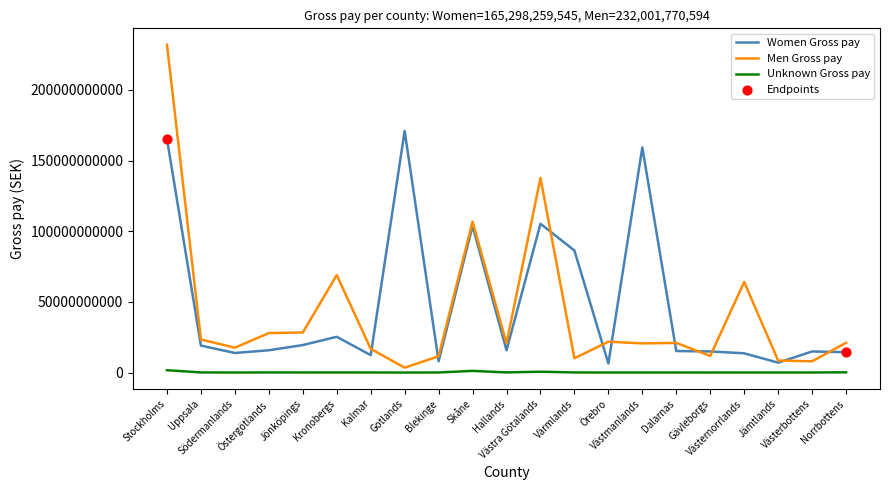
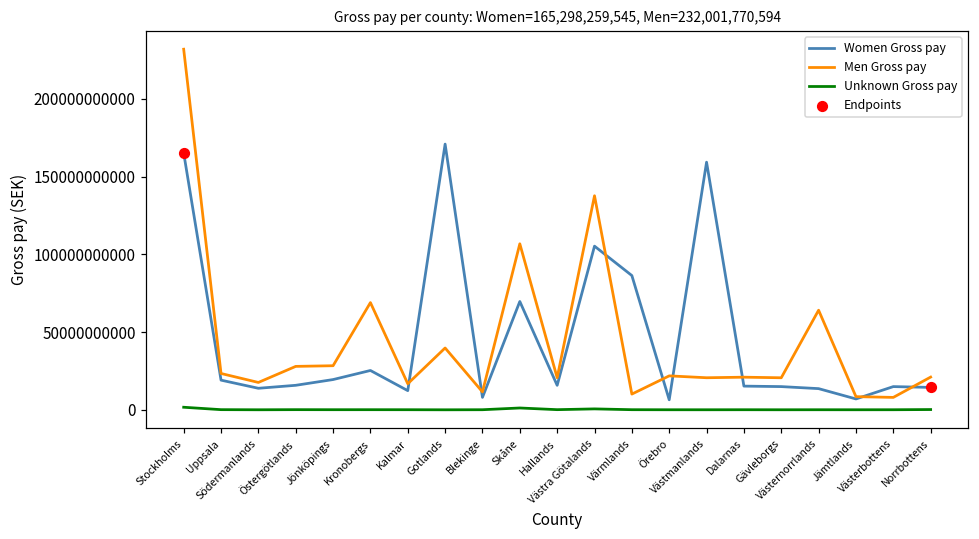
  {
    "Women Gross pay": {
      "Uppsala": 19000000000,
      "Södermanlands": 14000000000,
      "Östergötlands": 16000000000,
      "Jönköpings": 19000000000,
      "Kronobergs": 25000000000,
      "Kalmar": 12000000000,
      "Gotlands": 171000000000,
      "Blekinge": 8000000000,
-     "Skåne": 104000000000,
+     "Skåne": 70000000000,
      "Hallands": 16000000000,
      "Västra Götalands": 105000000000,
      "Värmlands": 86000000000,
      "Örebro": 6000000000,
      "Västmanlands": 159000000000,
      "Dalarnas": 15000000000,
      "Gävleborgs": 15000000000,
      "Västernorrlands": 14000000000,
      "Västerbottens": 15000000000
    },
    "Men Gross pay": {
      "Stockholms": 232000000000,
      "Uppsala": 23000000000,
      "Södermanlands": 18000000000,
      "Östergötlands": 28000000000,
      "Jönköpings": 28000000000,
      "Kronobergs": 69000000000,
      "Kalmar": 17000000000,
-     "Gotlands": 3000000000,
+     "Gotlands": 40000000000,
      "Blekinge": 12000000000,
      "Skåne": 107000000000,
      "Hallands": 21000000000,
      "Västra Götalands": 138000000000,
      "Värmlands": 10000000000,
      "Örebro": 22000000000,
      "Västmanlands": 21000000000,
      "Dalarnas": 21000000000,
-     "Gävleborgs": 12000000000,
+     "Gävleborgs": 21000000000,
      "Västernorrlands": 64000000000,
      "Västerbottens": 8000000000,
      "Norrbottens": 21000000000
    },
    "Unknown Gross pay": {
      "Stockholms": 2000000000,
      "Uppsala": 0,
      "Södermanlands": 0,
      "Östergötlands": 0,
      "Jönköpings": 0,
      "Kronobergs": 0,
      "Kalmar": 0,
      "Gotlands": 0,
      "Blekinge": 0,
      "Skåne": 1000000000,
      "Hallands": 0,
      "Västra Götalands": 1000000000,
      "Värmlands": 0,
      "Örebro": 0,
      "Västmanlands": 0,
      "Dalarnas": 0,
      "Gävleborgs": 0,
      "Västernorrlands": 0,
      "Jämtlands": 0,
      "Västerbottens": 0,
      "Norrbottens": 0
    }
  }
